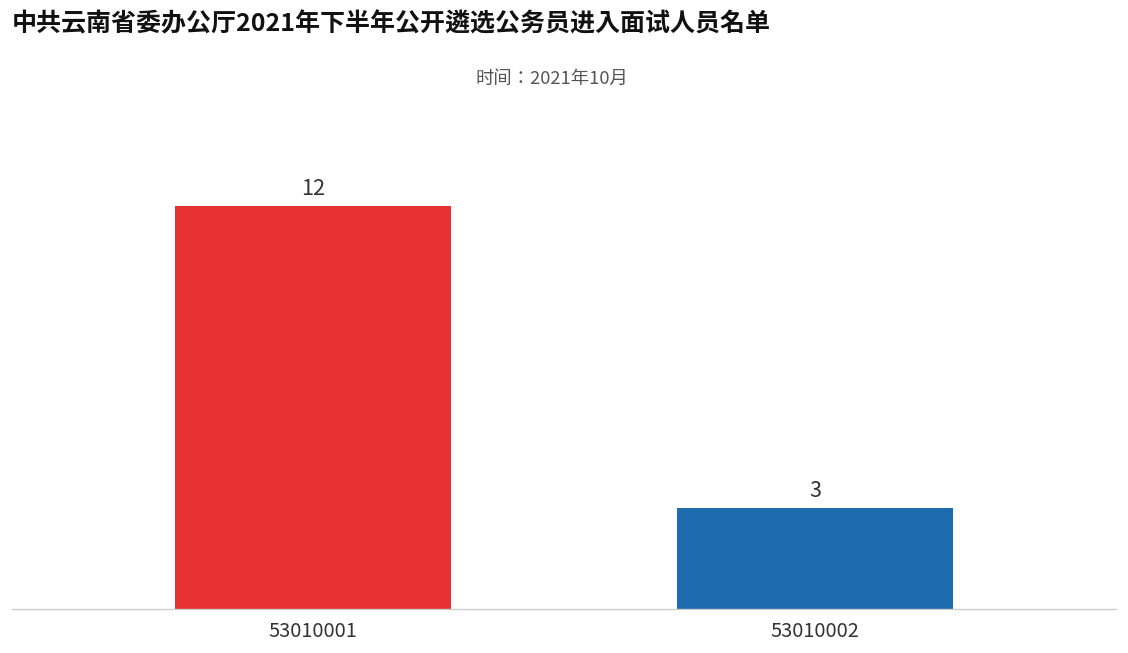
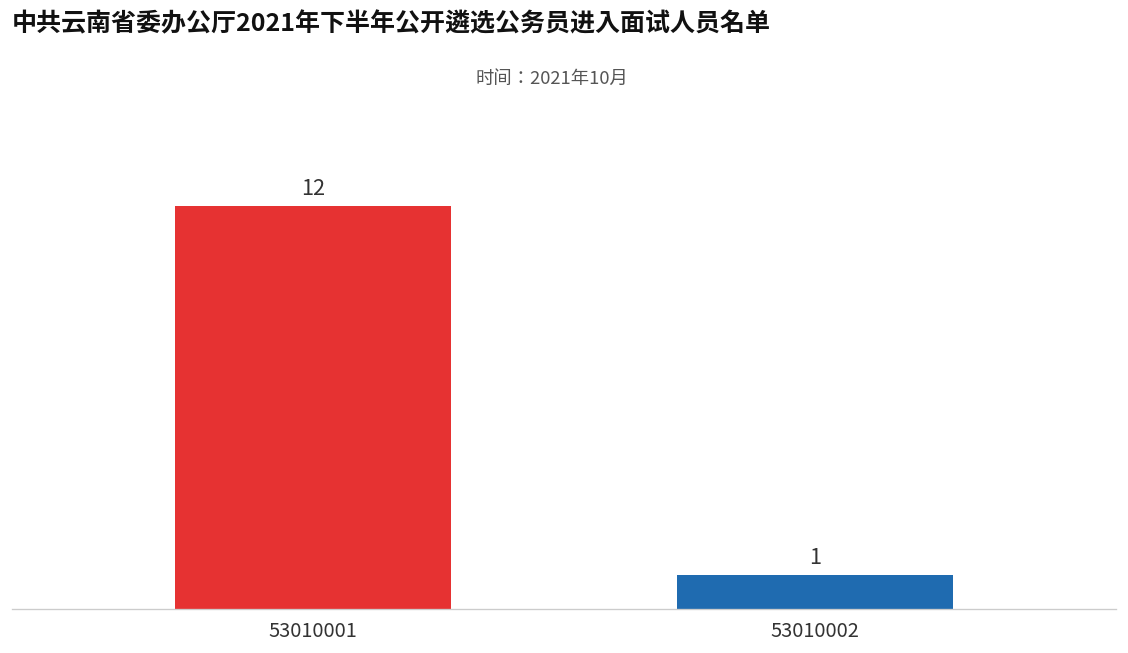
  {
    "53010001": 12,
-   "53010002": 3
+   "53010002": 1
  }
